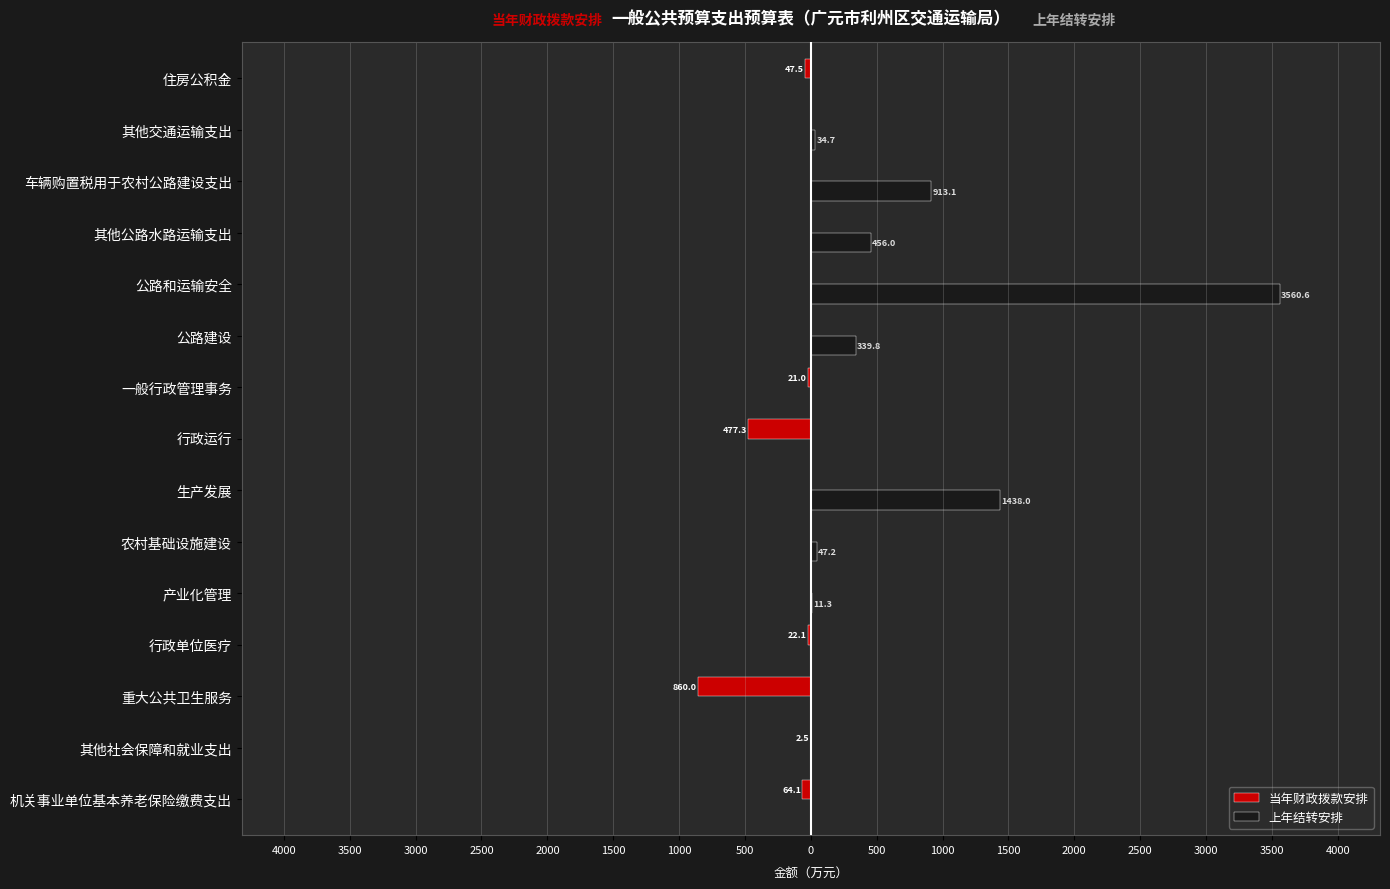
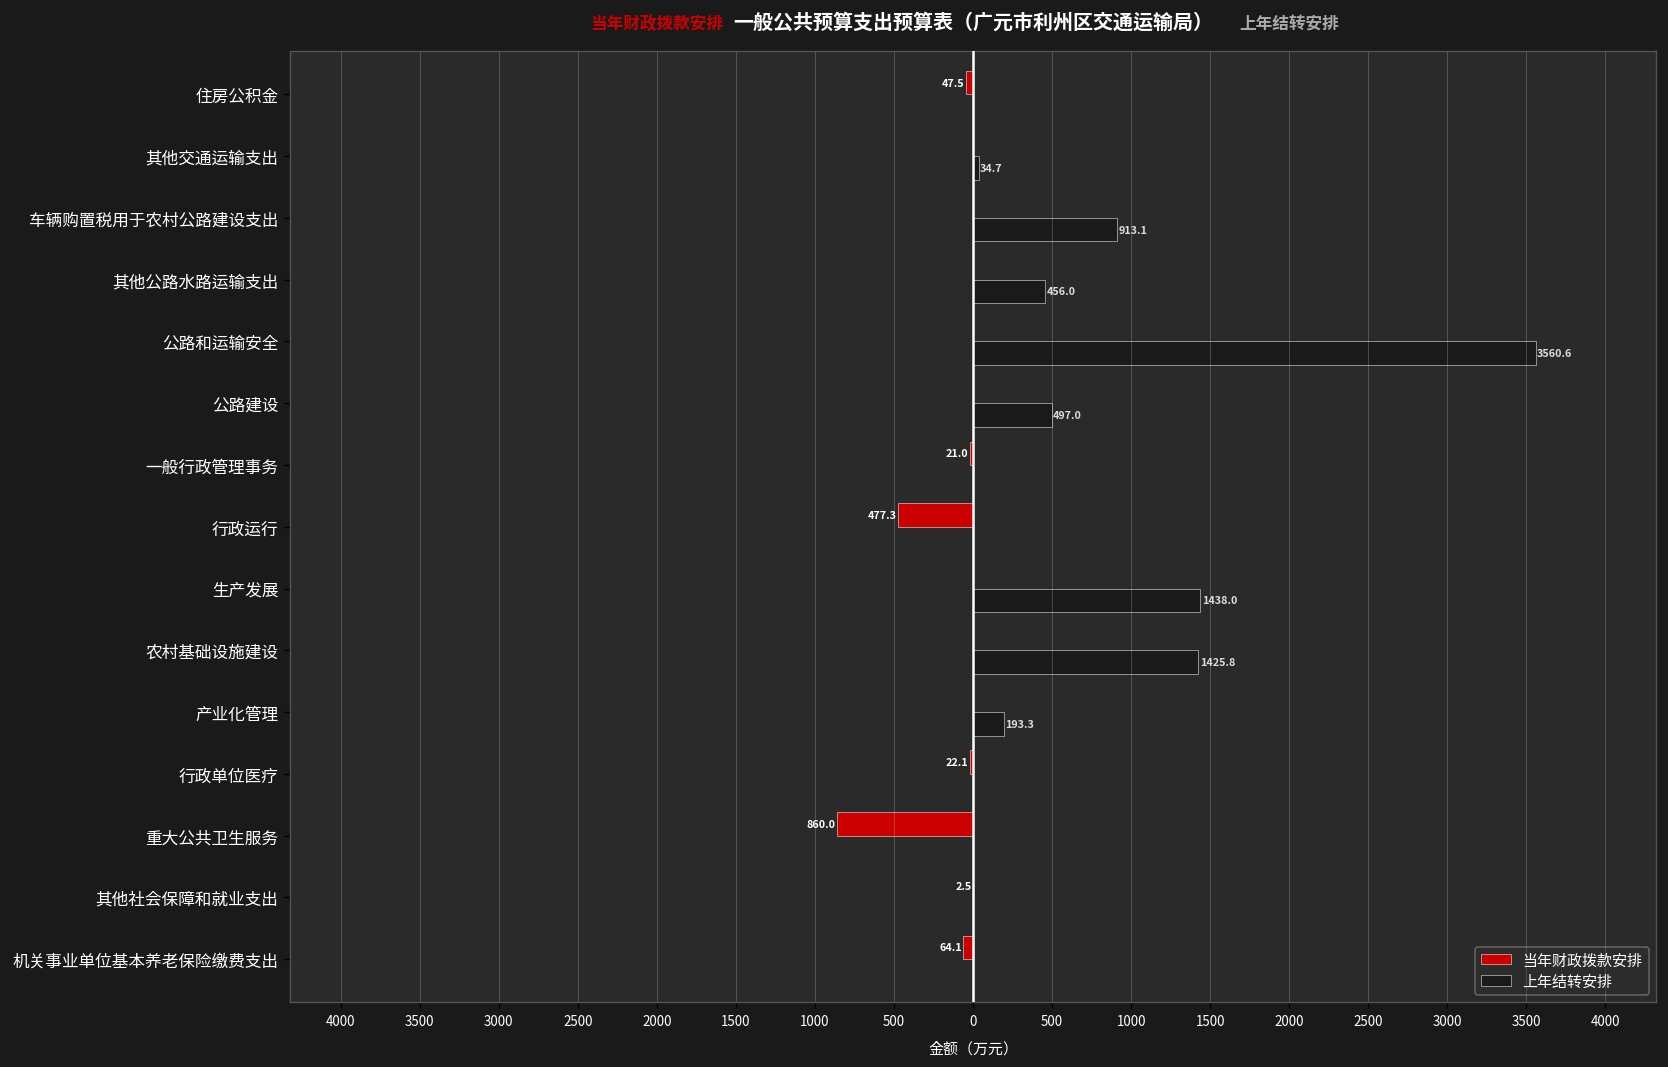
  {
    "上年结转安排": {
      "其他交通运输支出": 34.7,
      "车辆购置税用于农村公路建设支出": 913.1,
      "其他公路水路运输支出": 456.0,
      "公路和运输安全": 3560.6,
-     "公路建设": 339.8,
+     "公路建设": 497.0,
      "生产发展": 1438.0,
-     "农村基础设施建设": 47.2,
-     "产业化管理": 11.3
+     "农村基础设施建设": 1425.8,
+     "产业化管理": 193.3
    }
  }
